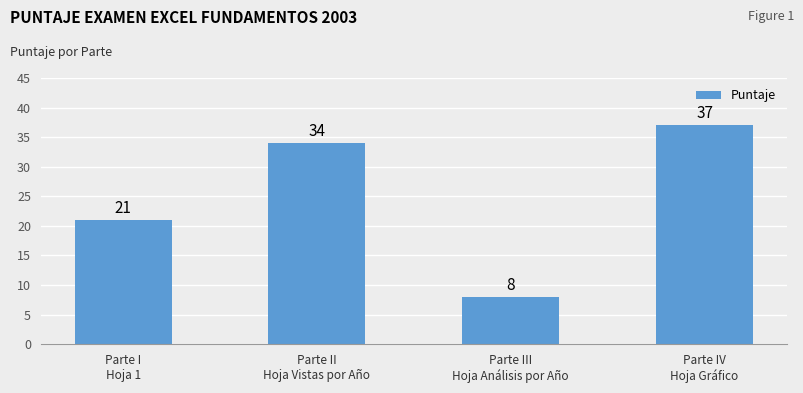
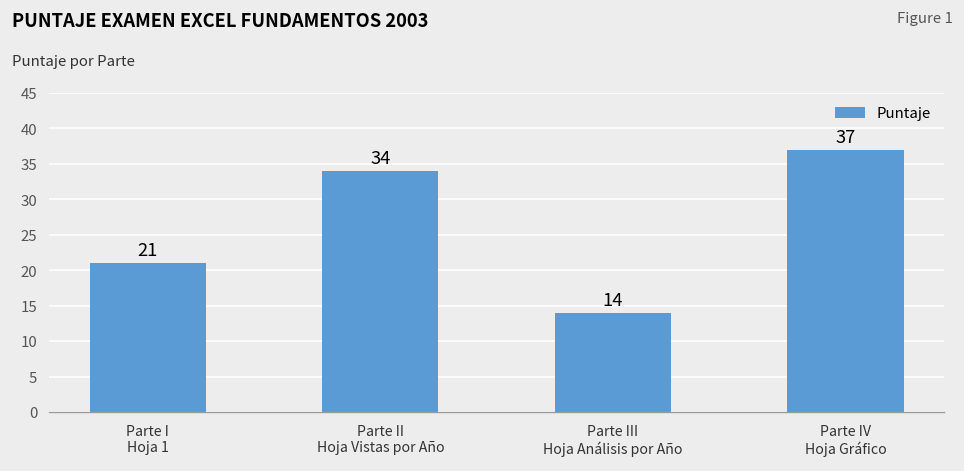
  {
    "Parte I Hoja 1": 21,
    "Parte II Hoja Vistas por Año": 34,
-   "Parte III Hoja Análisis por Año": 8,
+   "Parte III Hoja Análisis por Año": 14,
    "Parte IV Hoja Gráfico": 37
  }
